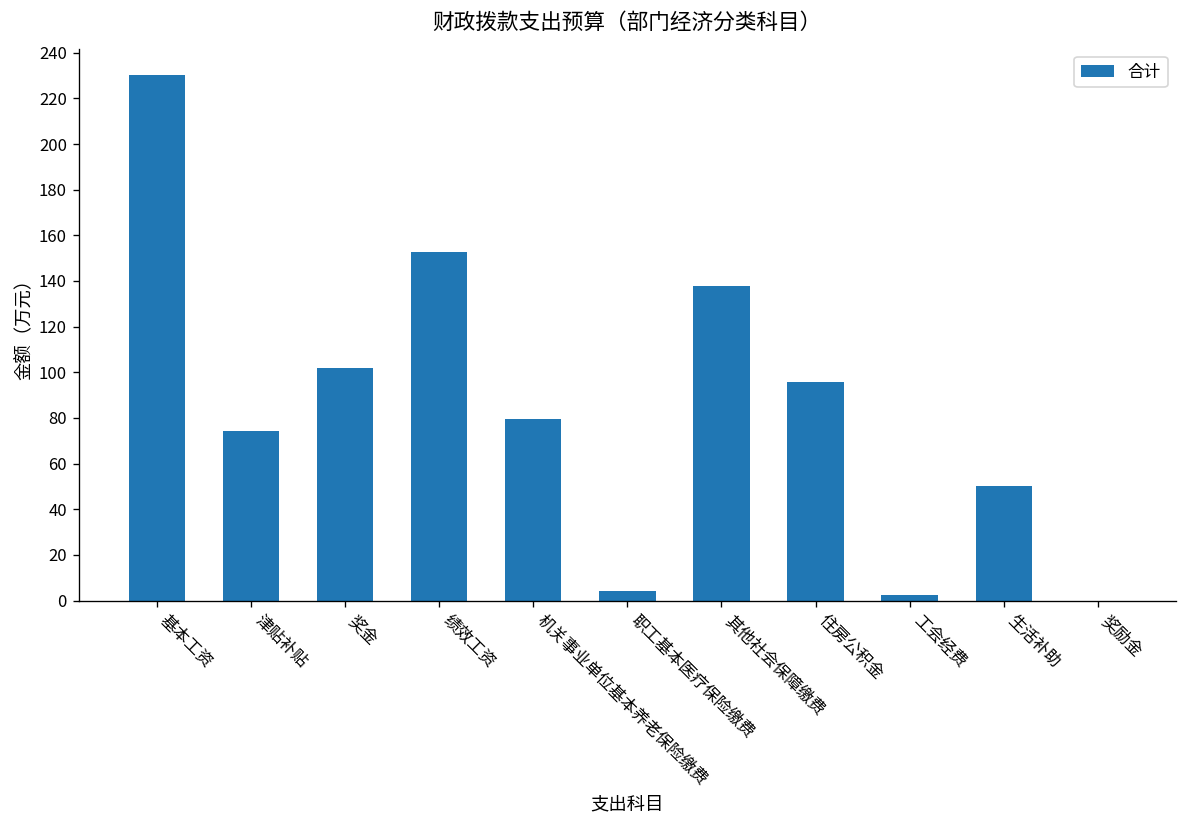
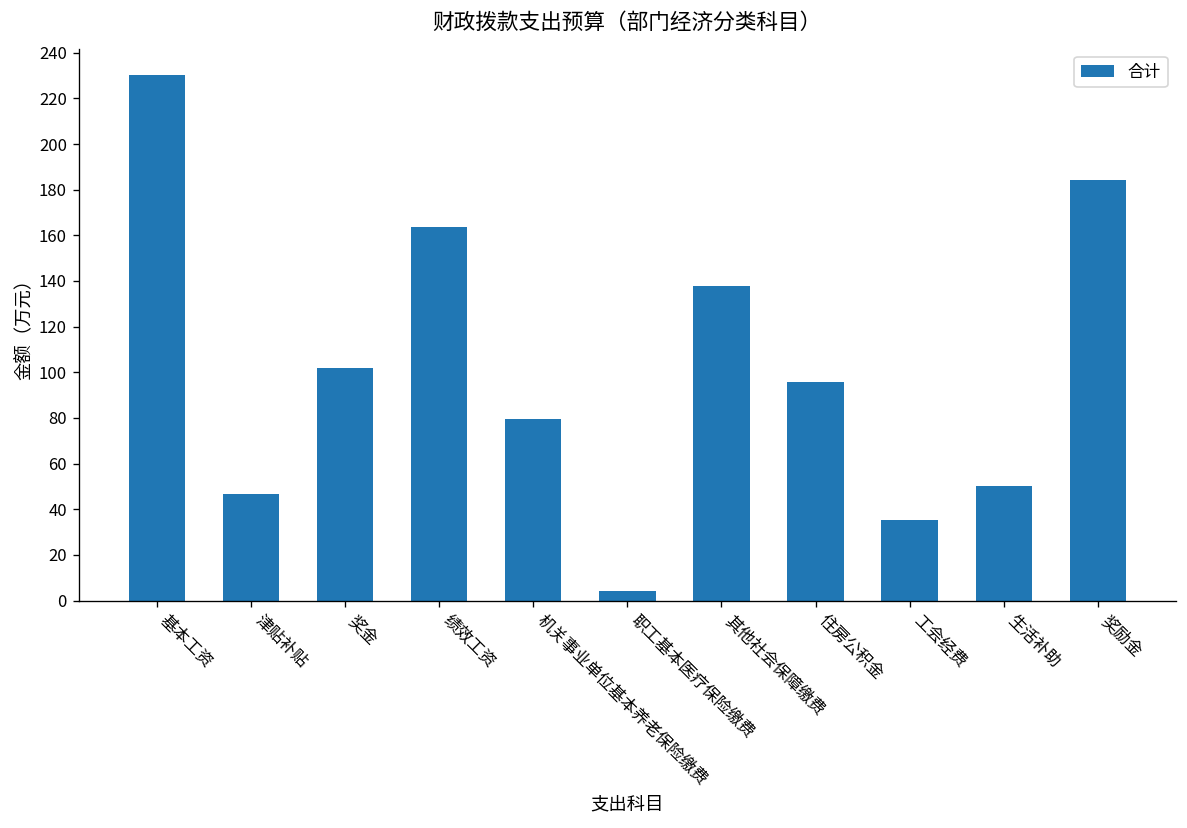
  {
    "基本工资": 230,
-   "津贴补贴": 74,
+   "津贴补贴": 47,
    "奖金": 102,
-   "绩效工资": 153,
+   "绩效工资": 164,
    "机关事业单位基本养老保险缴费": 80,
    "职工基本医疗保险缴费": 4,
    "其他社会保障缴费": 138,
    "住房公积金": 96,
-   "工会经费": 2,
+   "工会经费": 35,
    "生活补助": 50,
-   "奖励金": 0
+   "奖励金": 184
  }
